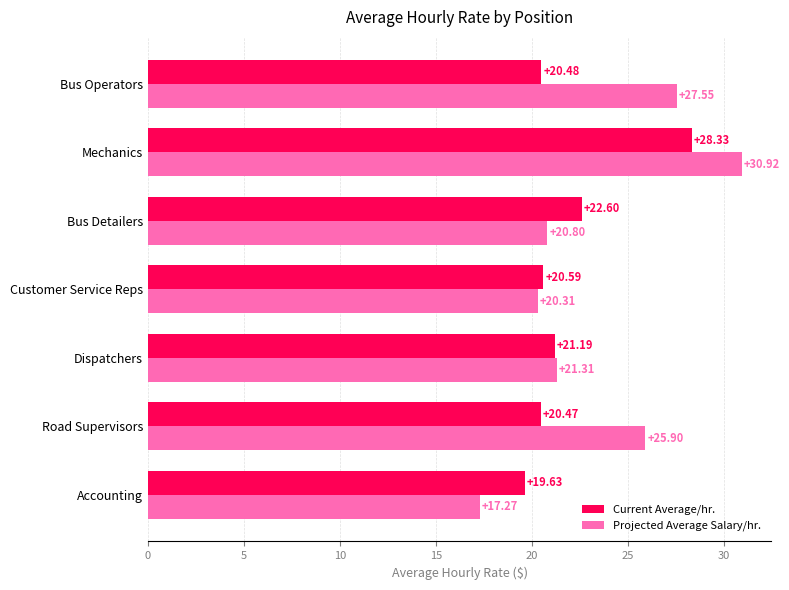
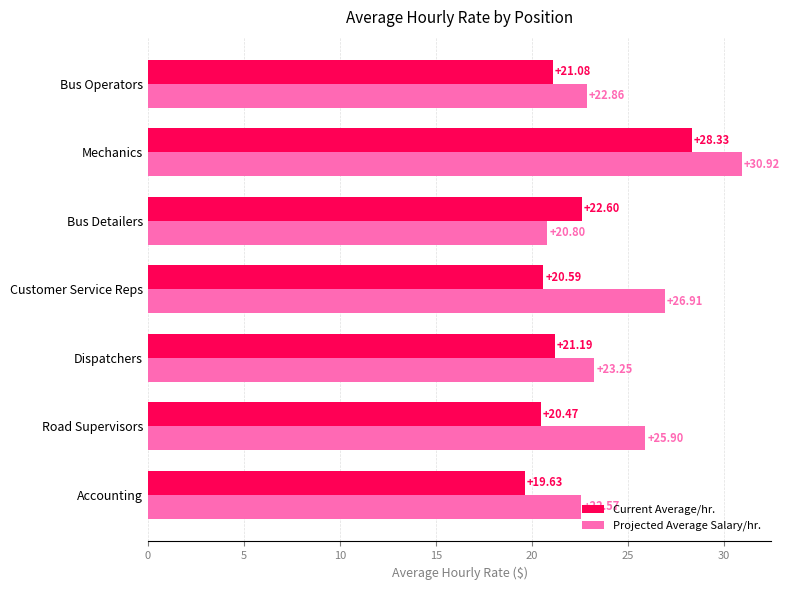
  {
    "Current Average/hr.": {
-     "Bus Operators": "+20.48",
+     "Bus Operators": "+21.08",
      "Mechanics": "+28.33",
      "Bus Detailers": "+22.60",
      "Customer Service Reps": "+20.59",
      "Dispatchers": "+21.19",
      "Road Supervisors": "+20.47",
      "Accounting": "+19.63"
    },
    "Projected Average Salary/hr.": {
-     "Bus Operators": "+27.55",
+     "Bus Operators": "+22.86",
      "Mechanics": "+30.92",
      "Bus Detailers": "+20.80",
-     "Customer Service Reps": "+20.31",
-     "Dispatchers": "+21.31",
+     "Customer Service Reps": "+26.91",
+     "Dispatchers": "+23.25",
      "Road Supervisors": "+25.90",
-     "Accounting": "+17.27"
+     "Accounting": "+22.57"
    }
  }
